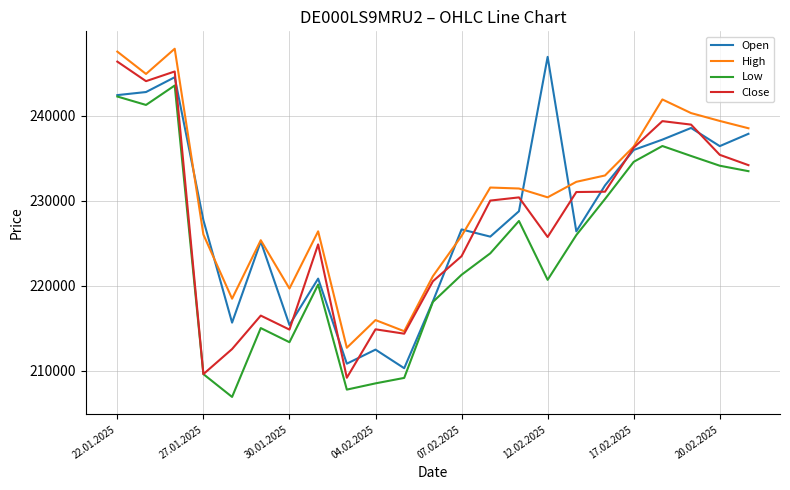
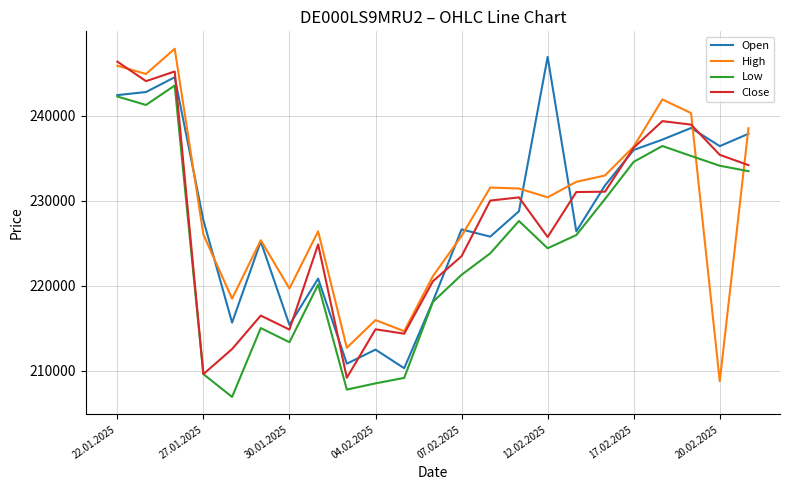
  {
    "Open": {
      "27.01.2025": 228000,
      "30.01.2025": 215000,
      "04.02.2025": 212000,
      "07.02.2025": 227000,
      "12.02.2025": 247000,
      "20.02.2025": 236000
    },
    "High": {
-     "22.01.2025": 248000,
+     "22.01.2025": 246000,
      "27.01.2025": 226000,
      "30.01.2025": 220000,
      "04.02.2025": 216000,
      "07.02.2025": 226000,
      "12.02.2025": 230000,
-     "20.02.2025": 239000
+     "20.02.2025": 209000
    },
    "Low": {
      "30.01.2025": 213000,
      "04.02.2025": 209000,
      "07.02.2025": 221000,
-     "12.02.2025": 221000,
+     "12.02.2025": 224000,
      "17.02.2025": 235000,
      "20.02.2025": 234000
    },
    "Close": {
      "22.01.2025": 246000,
      "30.01.2025": 215000,
      "04.02.2025": 215000,
      "07.02.2025": 223000,
      "12.02.2025": 226000,
      "20.02.2025": 235000
    }
  }
